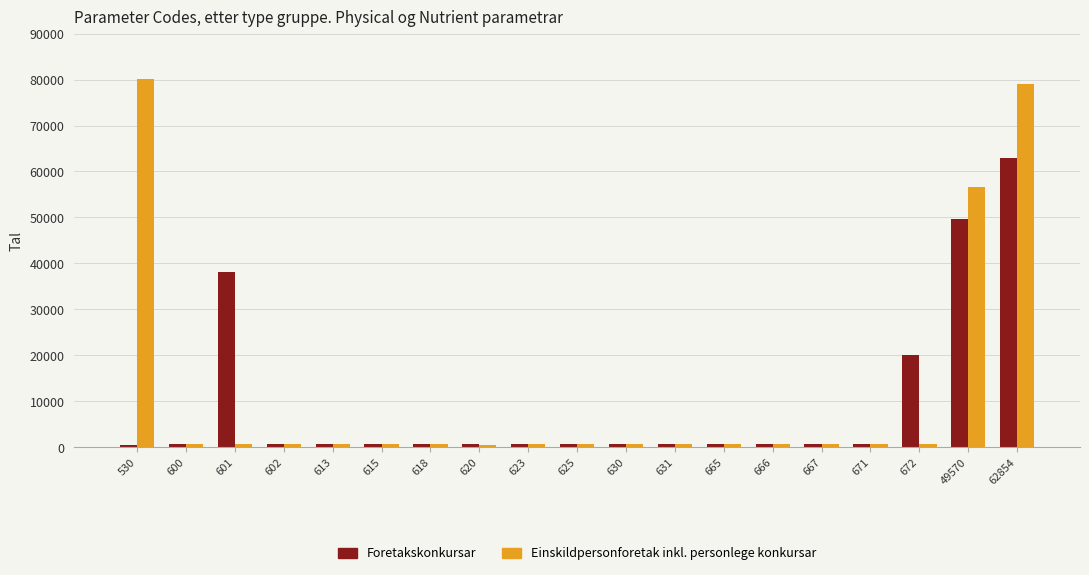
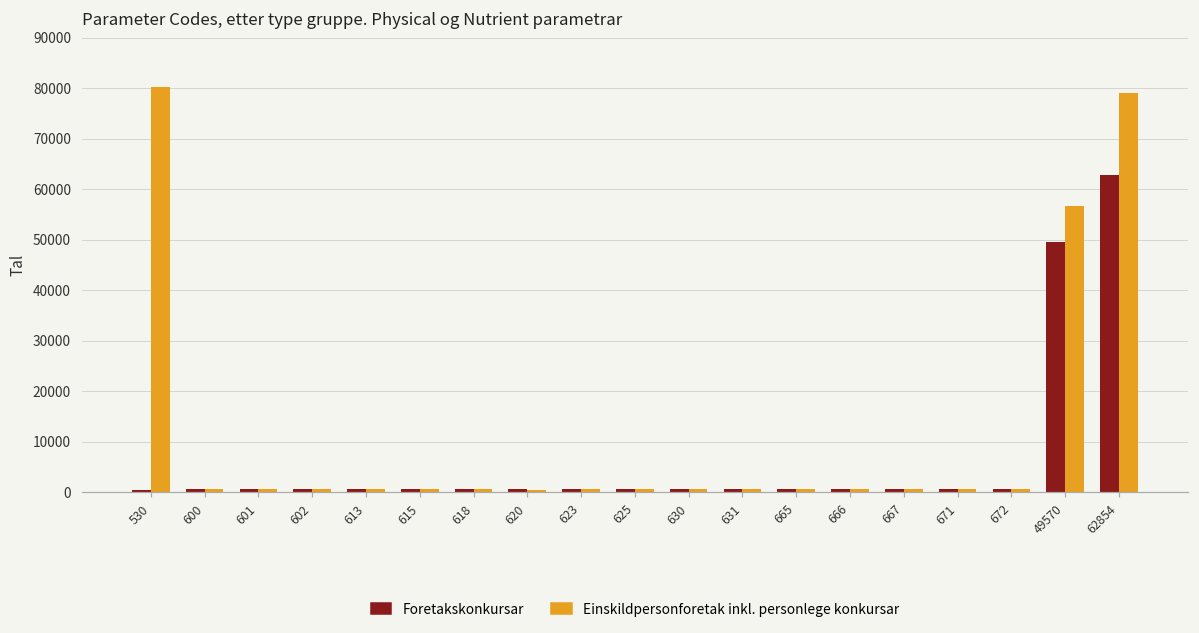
  {
    "Foretakskonkursar": {
      "600": 1000,
-     "601": 38000,
+     "601": 1000,
      "602": 1000,
      "613": 1000,
      "615": 1000,
      "618": 1000,
      "620": 1000,
      "623": 1000,
      "625": 1000,
      "630": 1000,
      "631": 1000,
      "665": 1000,
      "666": 1000,
      "667": 1000,
      "671": 1000,
-     "672": 20000,
+     "672": 1000,
      "49570": 50000,
      "62854": 63000
    },
    "Einskildpersonforetak inkl. personlege konkursar": {
      "530": 80000,
      "600": 1000,
      "601": 1000,
      "602": 1000,
      "613": 1000,
      "615": 1000,
      "618": 1000,
      "623": 1000,
      "625": 1000,
      "630": 1000,
      "631": 1000,
      "665": 1000,
      "666": 1000,
      "667": 1000,
      "671": 1000,
      "672": 1000,
      "49570": 57000,
      "62854": 79000
    }
  }
